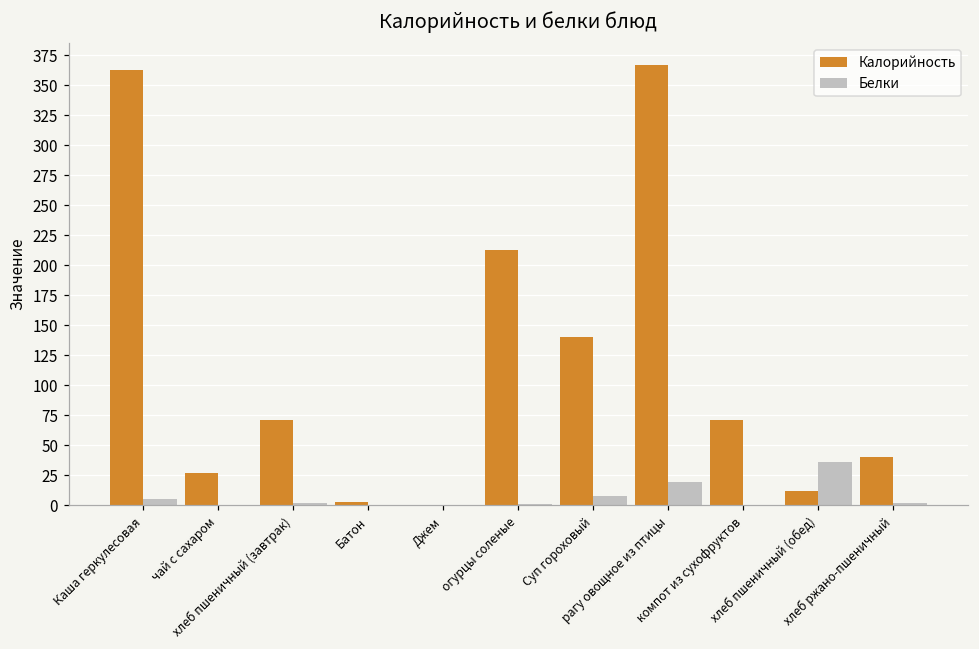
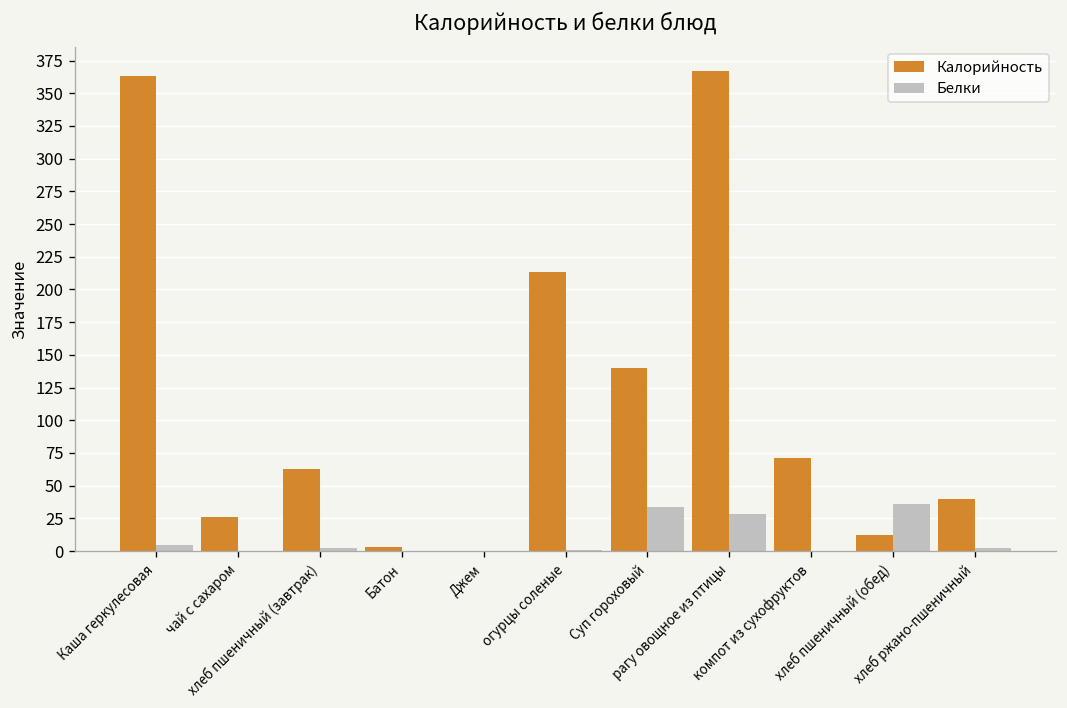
  {
    "Калорийность": {
      "Каша геркулесовая": 363,
      "чай с сахаром": 26,
-     "хлеб пшеничный (завтрак)": 71,
+     "хлеб пшеничный (завтрак)": 63,
      "Батон": 3,
      "Джем": 0,
      "огурцы соленые": 213,
      "Суп гороховый": 140,
      "рагу овощное из птицы": 367,
      "компот из сухофруктов": 71,
      "хлеб пшеничный (обед)": 12,
      "хлеб ржано-пшеничный": 40
    },
    "Белки": {
      "Каша геркулесовая": 5,
      "Батон": 0,
      "Джем": 0,
-     "Суп гороховый": 8,
-     "рагу овощное из птицы": 19,
+     "Суп гороховый": 34,
+     "рагу овощное из птицы": 28,
      "компот из сухофруктов": 0,
      "хлеб пшеничный (обед)": 36
    }
  }
